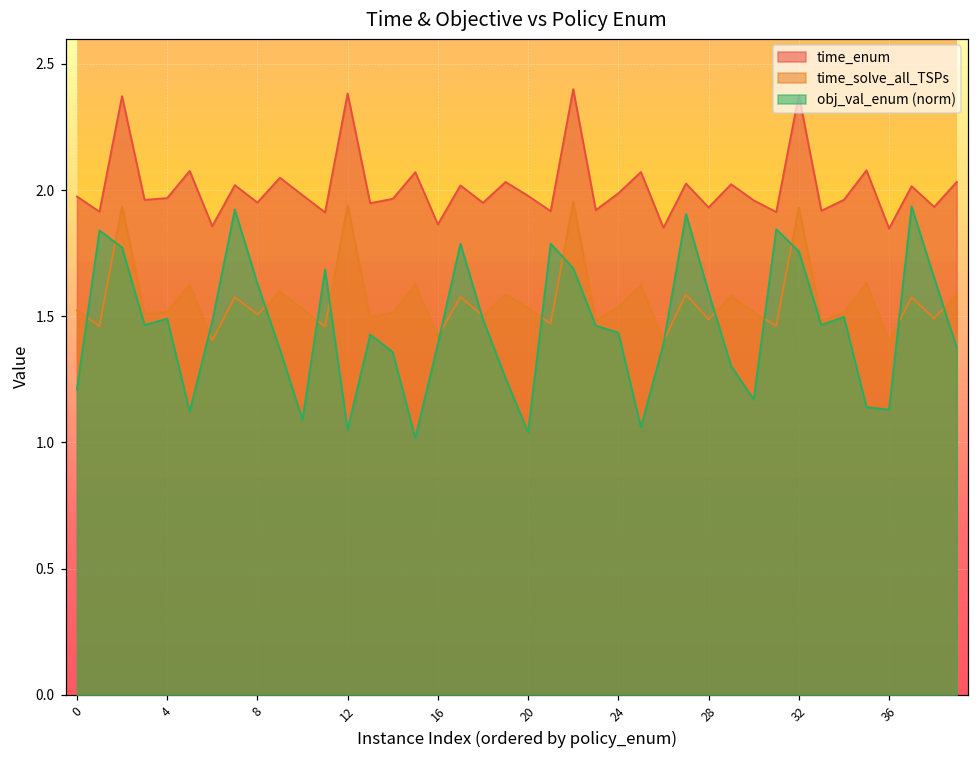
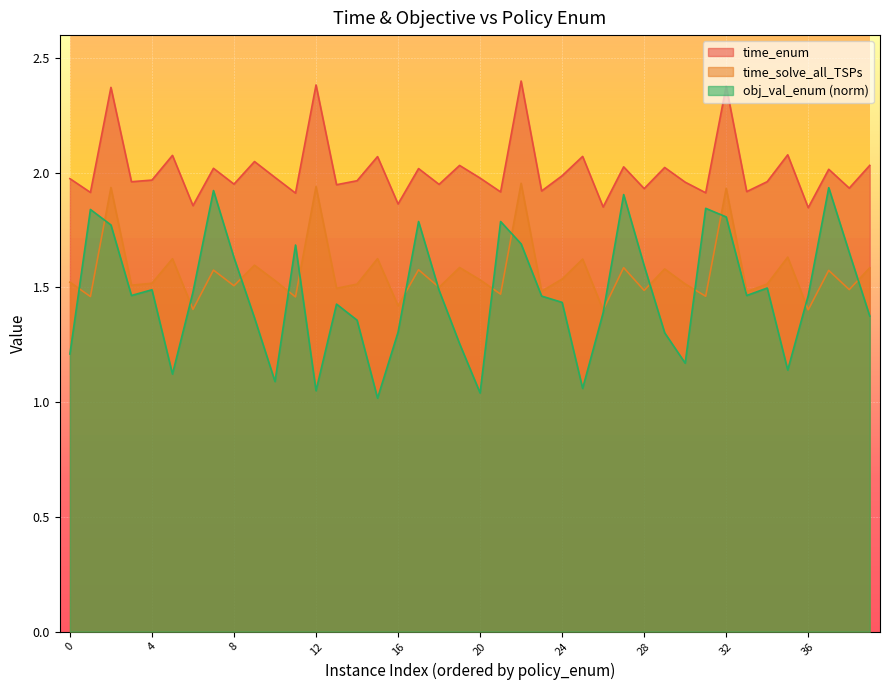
  {
    "obj_val_enum (norm)": {
      "0": 1.21,
      "4": 1.49,
      "8": 1.63,
      "12": 1.05,
-     "16": 1.39,
+     "16": 1.31,
      "20": 1.04,
      "24": 1.43,
      "28": 1.60,
-     "32": 1.76,
-     "36": 1.13
+     "32": 1.81,
+     "36": 1.46
    }
  }
